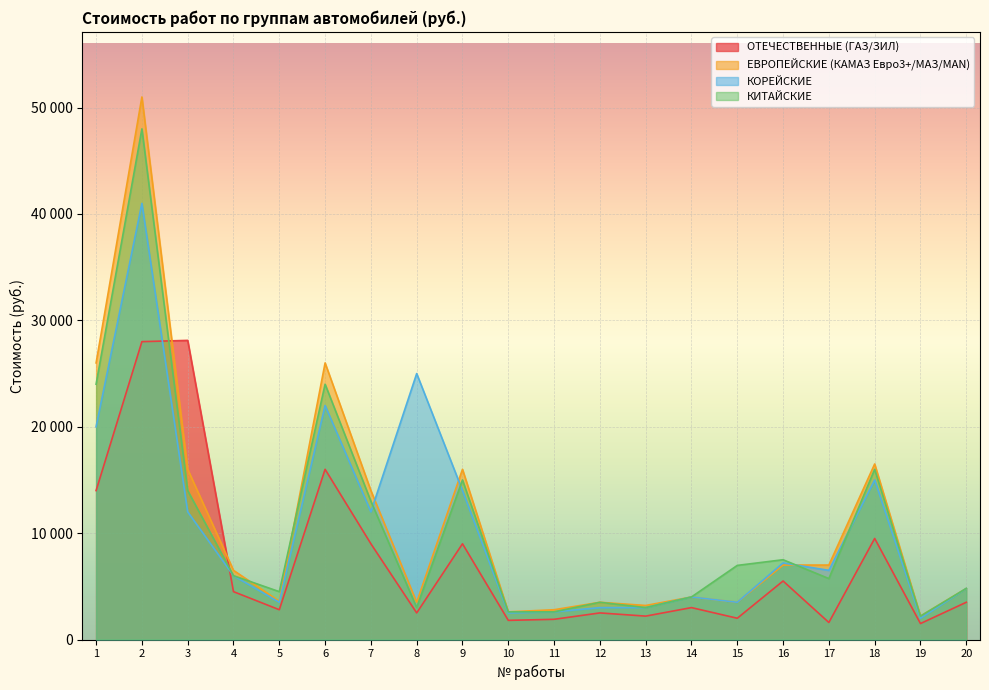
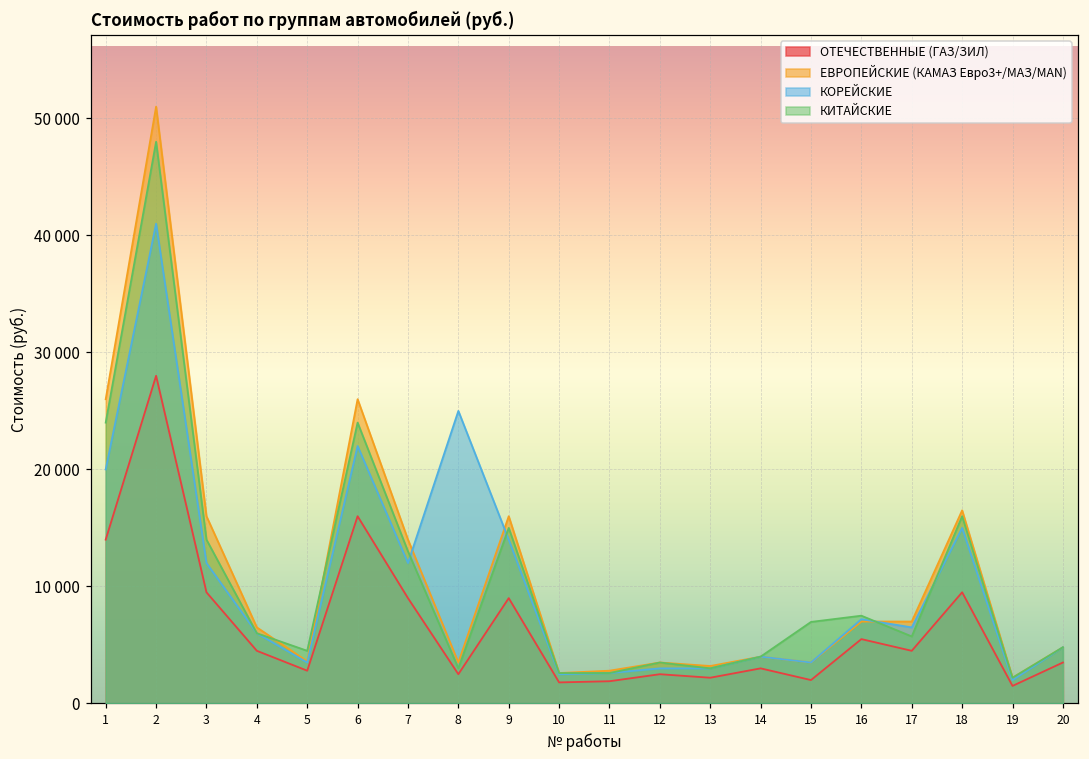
  {
    "ОТЕЧЕСТВЕННЫЕ (ГАЗ/ЗИЛ)": {
      "1": 14000,
      "2": 28000,
-     "3": 28100,
+     "3": 9500,
      "4": 4500,
      "5": 2800,
      "6": 16000,
      "7": 9000,
      "8": 2500,
      "9": 9000,
      "10": 1800,
      "11": 1900,
      "12": 2500,
      "13": 2200,
      "14": 3000,
      "15": 2000,
      "16": 5500,
-     "17": 1600,
+     "17": 4500,
      "18": 9500,
      "19": 1500,
      "20": 3500
    },
    "ЕВРОПЕЙСКИЕ (КАМАЗ Евро3+/МАЗ/MAN)": {
      "1": 26000,
      "2": 51000,
      "3": 16000,
      "4": 6500,
      "6": 26000,
      "7": 14000,
      "8": 3500,
      "9": 16000,
      "17": 7000,
      "18": 16500
    },
    "КОРЕЙСКИЕ": {
      "1": 20000,
      "2": 41000,
      "3": 12000,
      "6": 22000,
      "7": 12000,
      "8": 25000,
      "9": 14000,
      "12": 3000,
      "17": 6500,
      "18": 15000
    },
    "КИТАЙСКИЕ": {
      "1": 24000,
      "2": 48000,
      "3": 14000,
      "5": 4500,
      "6": 24000,
      "7": 13000,
      "8": 3000,
      "9": 15000,
      "15": 7000,
      "16": 7500,
      "17": 5700,
      "18": 16000
    }
  }
